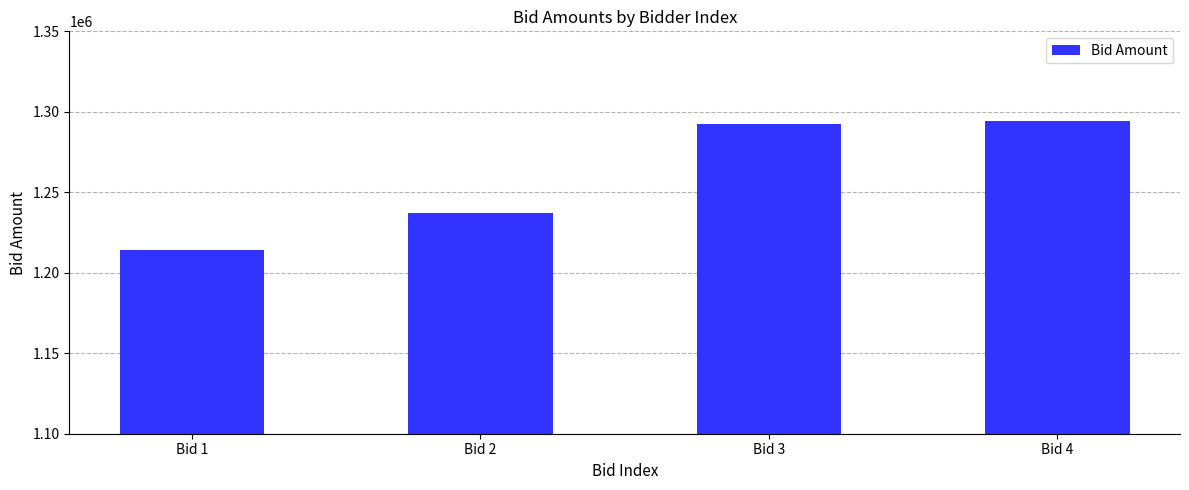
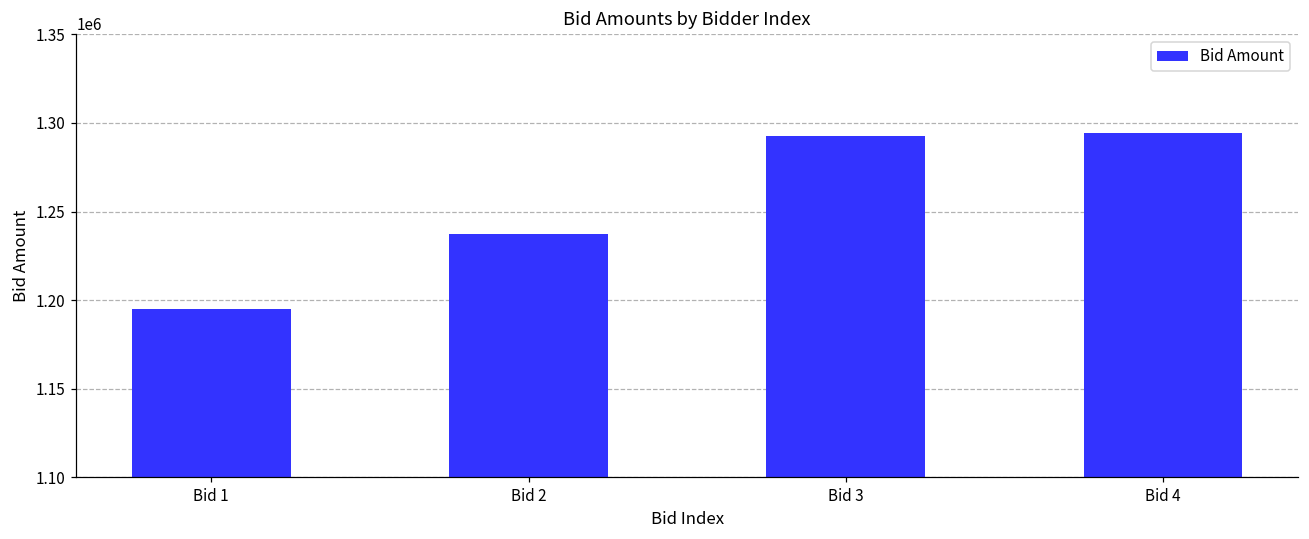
  {
-   "Bid 1": 1214000,
+   "Bid 1": 1195000,
    "Bid 2": 1237000,
    "Bid 3": 1292000,
    "Bid 4": 1294000
  }
